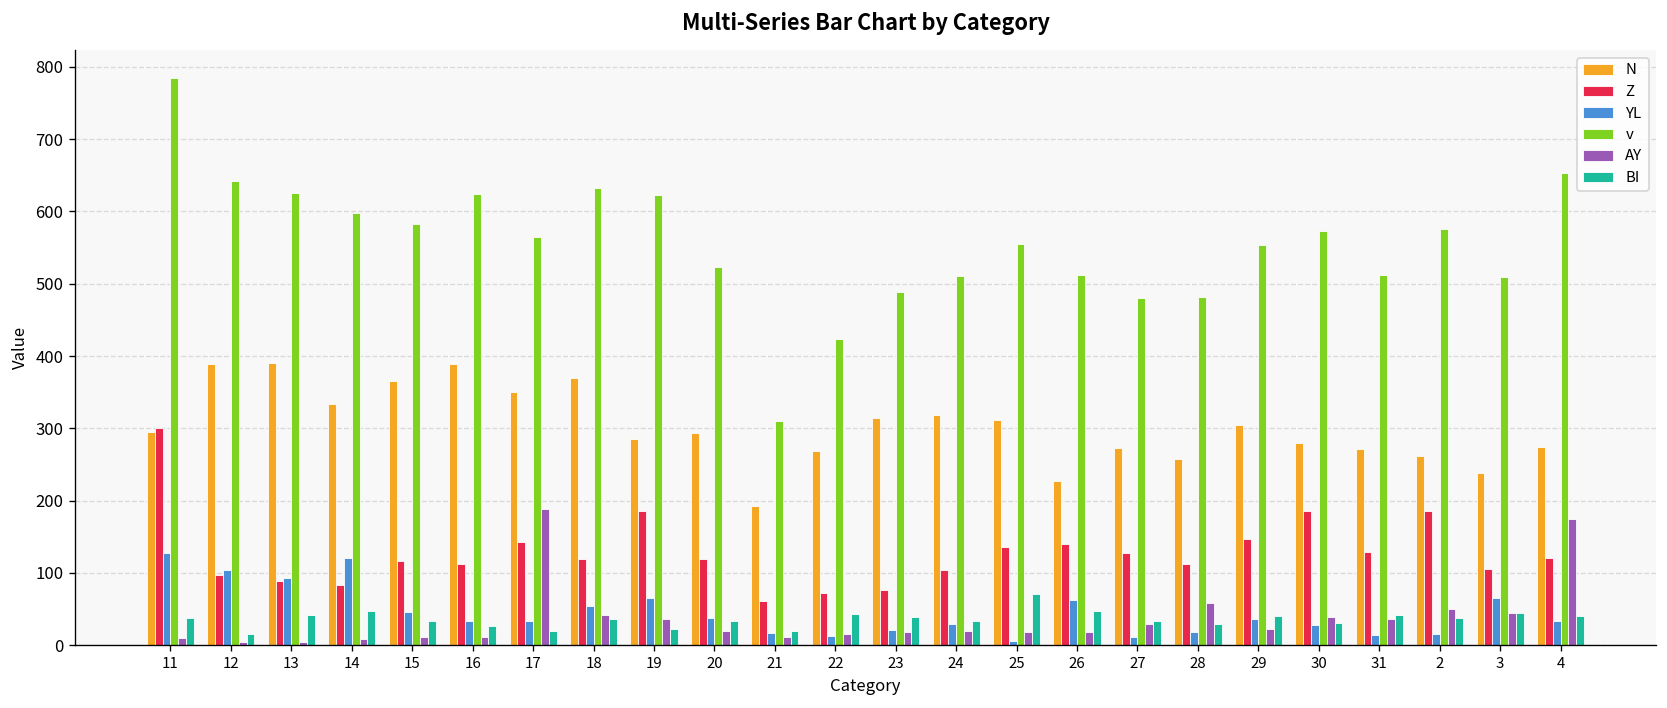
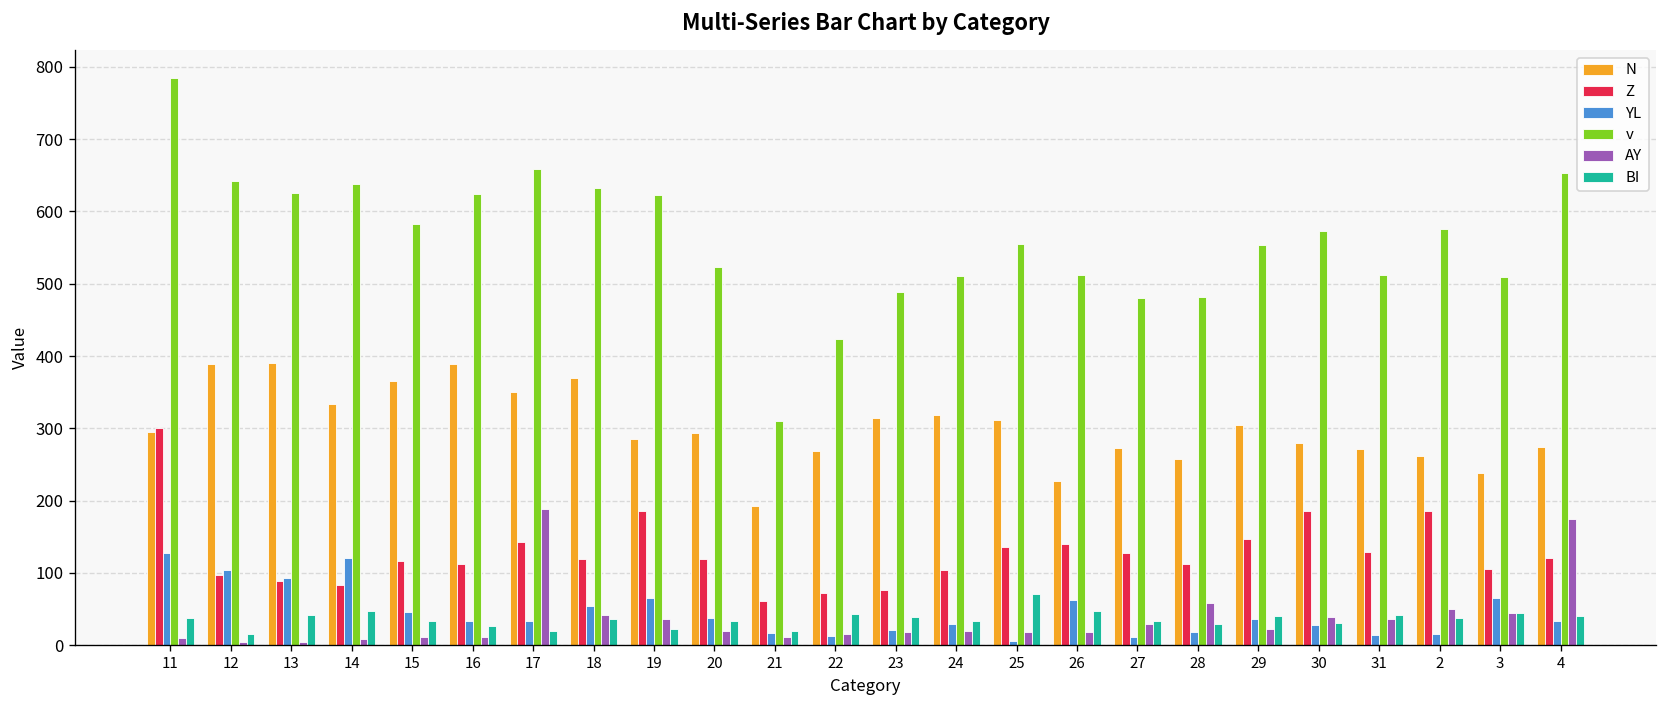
  {
    "N": {
      "11": 300,
      "12": 390,
      "13": 390,
      "14": 330,
      "15": 370,
      "16": 390,
      "17": 350,
      "18": 370,
      "19": 290,
      "20": 290,
      "21": 190,
      "22": 270,
      "23": 310,
      "24": 320,
      "25": 310,
      "26": 230,
      "27": 270,
      "28": 260,
      "29": 300,
      "30": 280,
      "31": 270,
      "2": 260,
      "3": 240,
      "4": 270
    },
    "Z": {
      "11": 300,
      "12": 100,
      "13": 90,
      "14": 80,
      "15": 120,
      "16": 110,
      "17": 140,
      "18": 120,
      "19": 190,
      "20": 120,
      "21": 60,
      "22": 70,
      "23": 80,
      "24": 100,
      "25": 140,
      "26": 140,
      "27": 130,
      "28": 110,
      "29": 150,
      "30": 190,
      "31": 130,
      "2": 190,
      "3": 110,
      "4": 120
    },
    "YL": {
      "11": 130,
      "12": 100,
      "13": 90,
      "14": 120,
      "15": 50,
      "16": 30,
      "17": 30,
      "18": 50,
      "19": 70,
      "20": 40,
      "21": 20,
      "22": 10,
      "23": 20,
      "24": 30,
      "25": 10,
      "26": 60,
      "27": 10,
      "28": 20,
      "29": 40,
      "30": 30,
      "31": 10,
      "2": 20,
      "3": 70,
      "4": 30
    },
    "v": {
      "11": 780,
      "12": 640,
      "13": 630,
-     "14": 600,
+     "14": 640,
      "15": 580,
      "16": 620,
-     "17": 570,
+     "17": 660,
      "18": 630,
      "19": 620,
      "20": 520,
      "21": 310,
      "22": 420,
      "23": 490,
      "24": 510,
      "25": 560,
      "26": 510,
      "27": 480,
      "28": 480,
      "29": 550,
      "30": 570,
      "31": 510,
      "2": 580,
      "3": 510,
      "4": 650
    },
    "AY": {
      "11": 10,
      "12": 10,
      "13": 10,
      "14": 10,
      "15": 10,
      "16": 10,
      "17": 190,
      "18": 40,
      "19": 40,
      "20": 20,
      "21": 10,
      "22": 20,
      "23": 20,
      "24": 20,
      "25": 20,
      "26": 20,
      "27": 30,
      "28": 60,
      "29": 20,
      "30": 40,
      "31": 40,
      "2": 50,
      "3": 50,
      "4": 170
    },
    "BI": {
      "11": 40,
      "12": 20,
      "13": 40,
      "14": 50,
      "15": 30,
      "16": 30,
      "17": 20,
      "18": 40,
      "19": 20,
      "20": 30,
      "21": 20,
      "22": 40,
      "23": 40,
      "24": 30,
      "25": 70,
      "26": 50,
      "27": 30,
      "28": 30,
      "29": 40,
      "30": 30,
      "31": 40,
      "2": 40,
      "3": 50,
      "4": 40
    }
  }
